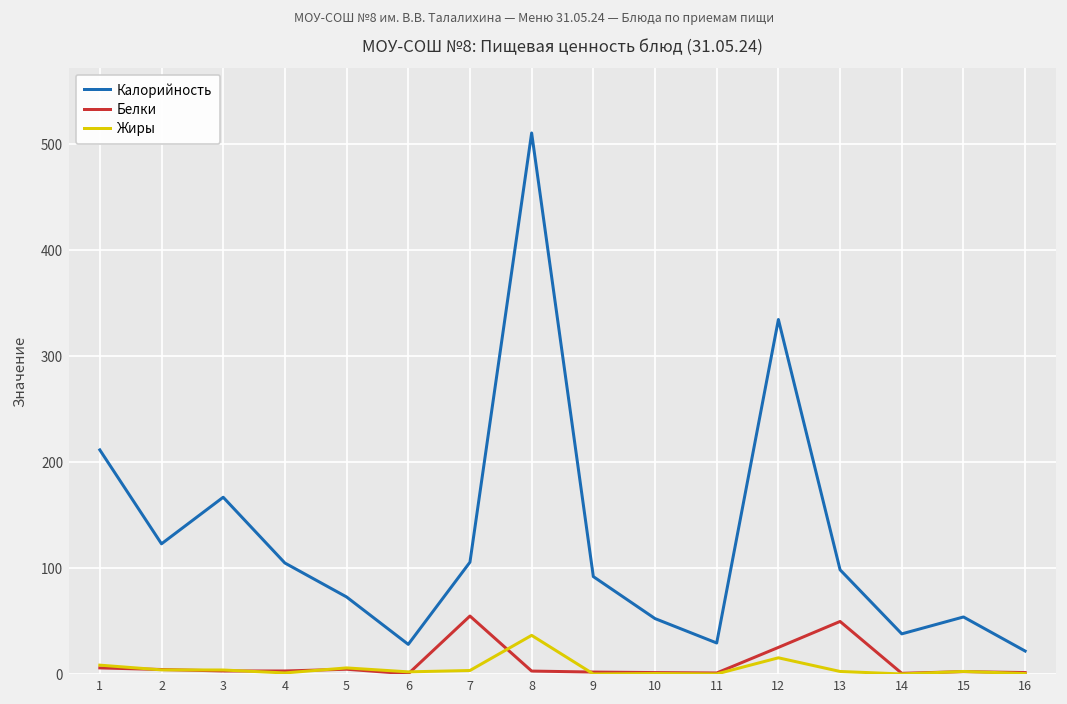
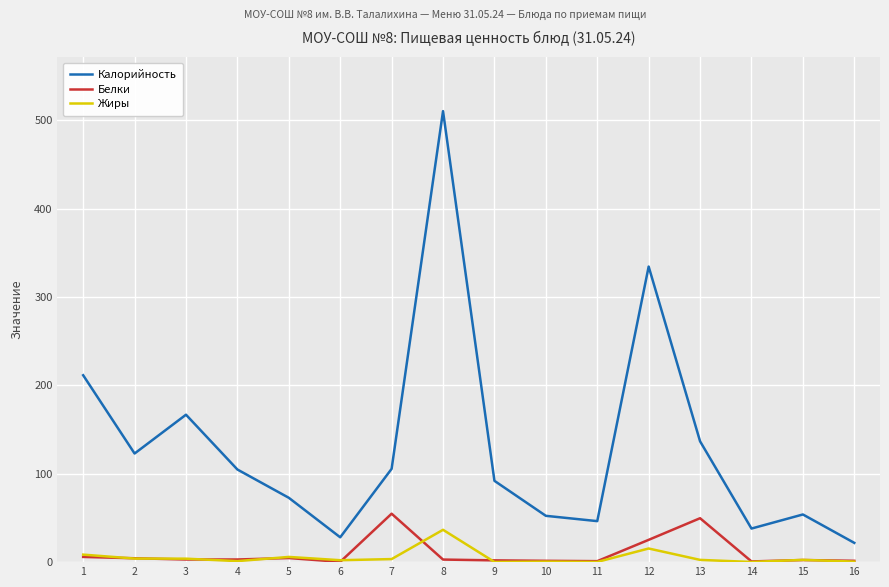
  {
    "Калорийность": {
      "1": 210,
      "2": 120,
      "3": 170,
      "4": 100,
      "5": 70,
      "6": 30,
      "7": 110,
      "8": 510,
      "9": 90,
      "10": 50,
-     "11": 30,
+     "11": 50,
      "12": 330,
-     "13": 100,
+     "13": 140,
      "14": 40,
      "15": 50,
      "16": 20
    },
    "Белки": {
      "7": 50,
      "8": 0,
      "12": 30,
      "13": 50
    },
    "Жиры": {
      "7": 0,
      "8": 40,
      "12": 20,
      "13": 0
    }
  }
